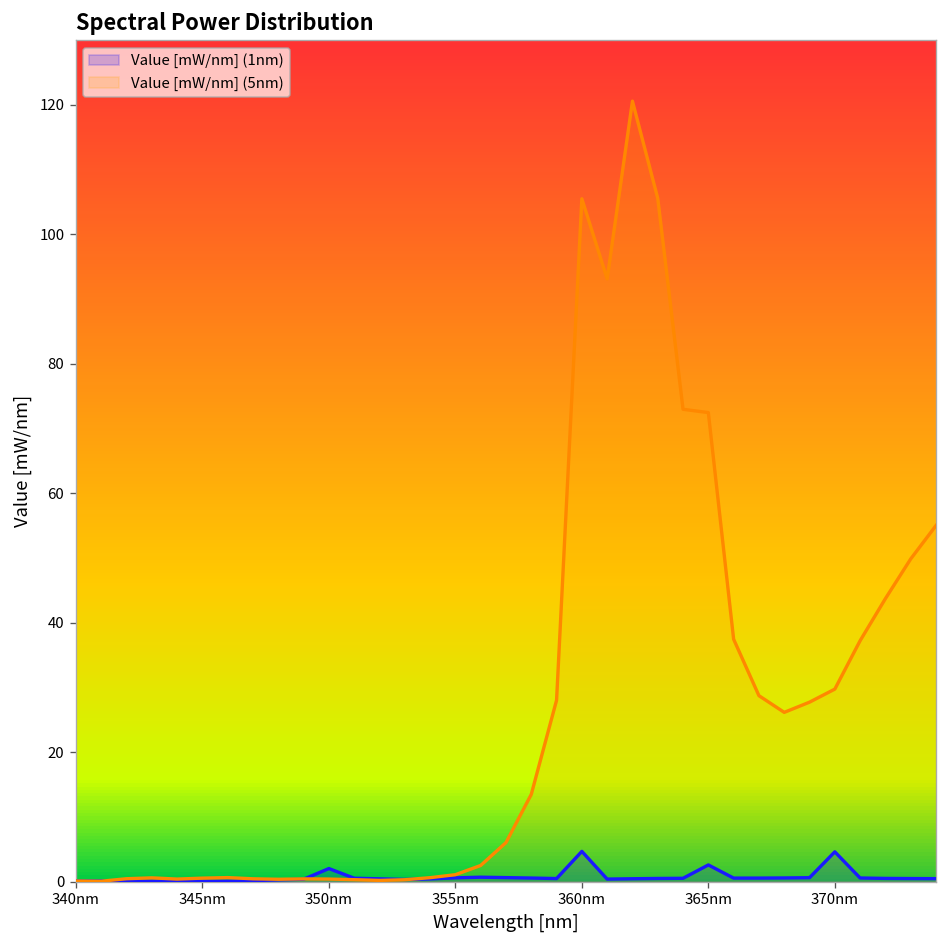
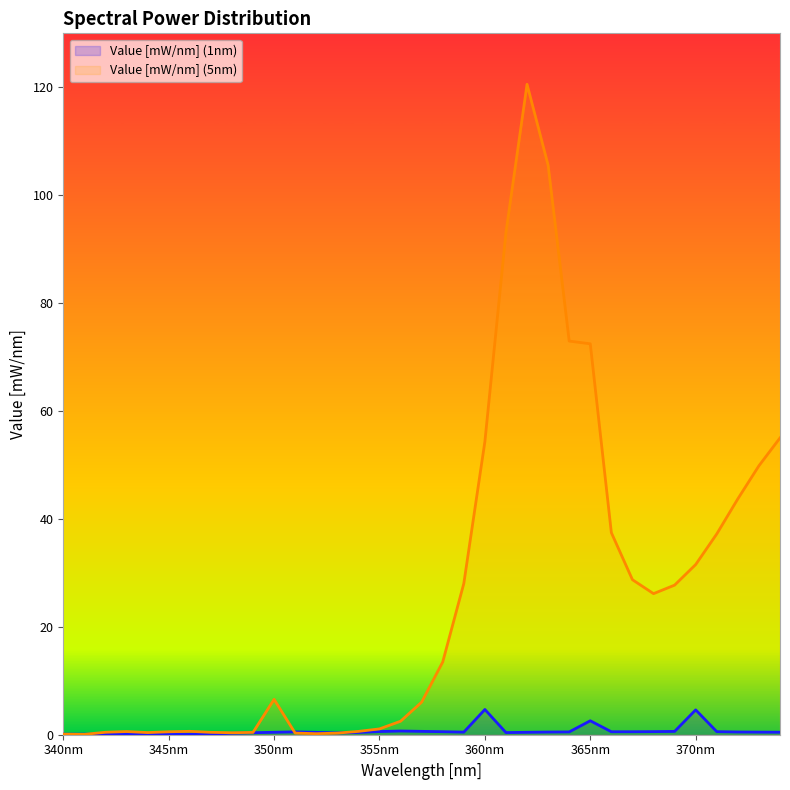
  {
    "Value [mW/nm] (1nm)": {
      "345nm": 0,
-     "350nm": 2,
+     "350nm": 0,
      "355nm": 1,
      "360nm": 5,
      "365nm": 3,
      "370nm": 5
    },
    "Value [mW/nm] (5nm)": {
      "345nm": 1,
-     "350nm": 0,
+     "350nm": 7,
      "355nm": 1,
-     "360nm": 105,
+     "360nm": 54,
      "365nm": 72,
-     "370nm": 30
+     "370nm": 32
    }
  }
